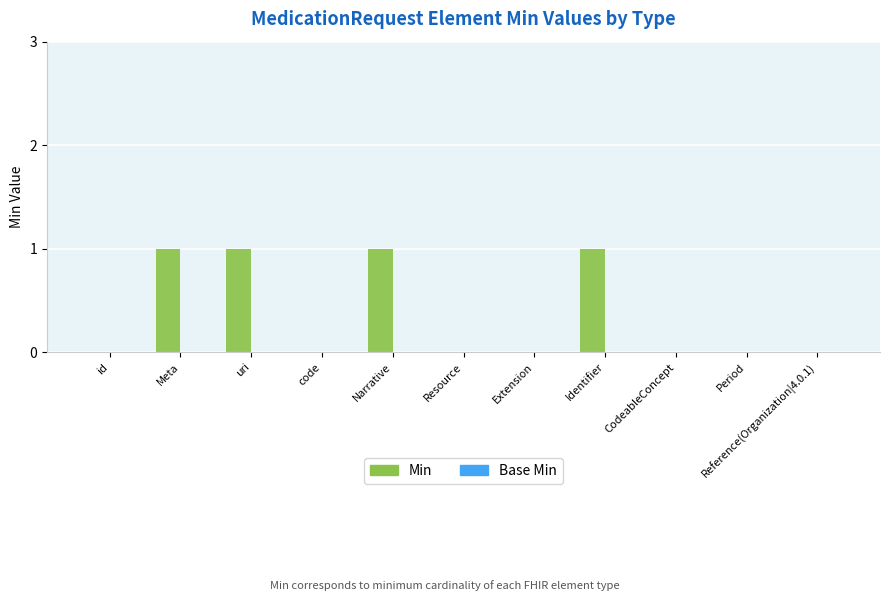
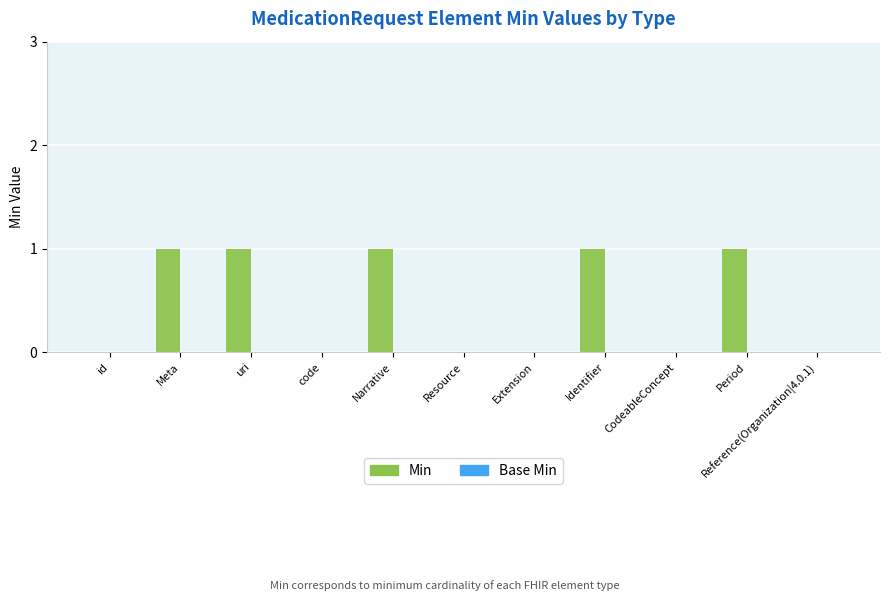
  {
    "Min": {
      "id": 0,
      "Meta": 1,
      "uri": 1,
      "code": 0,
      "Narrative": 1,
      "Resource": 0,
      "Extension": 0,
      "Identifier": 1,
      "CodeableConcept": 0,
-     "Period": 0,
+     "Period": 1,
      "Reference(Organization|4.0.1)": 0
    },
    "Base Min": {
      "id": 0,
      "Meta": 0,
      "uri": 0,
      "code": 0,
      "Narrative": 0,
      "Resource": 0,
      "Extension": 0,
      "Identifier": 0,
      "CodeableConcept": 0,
      "Period": 0,
      "Reference(Organization|4.0.1)": 0
    }
  }
